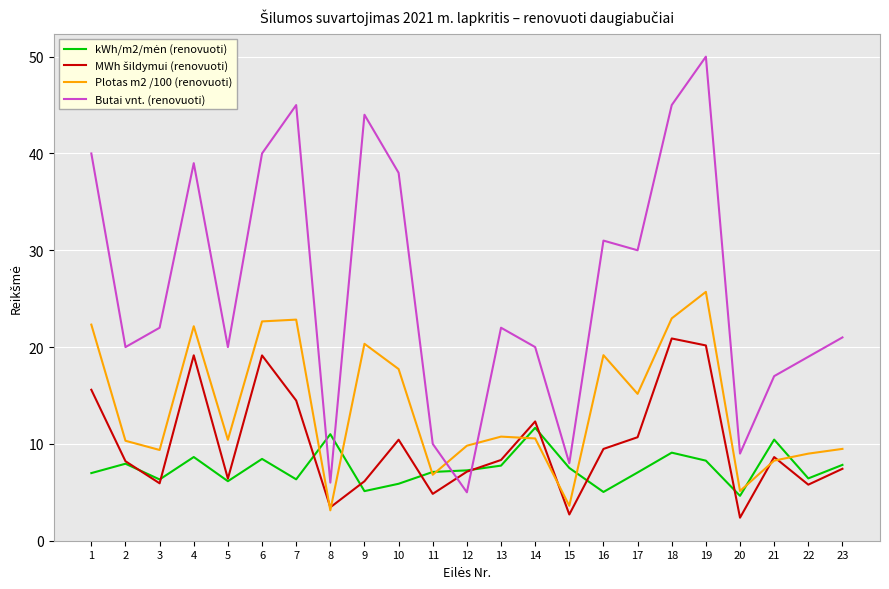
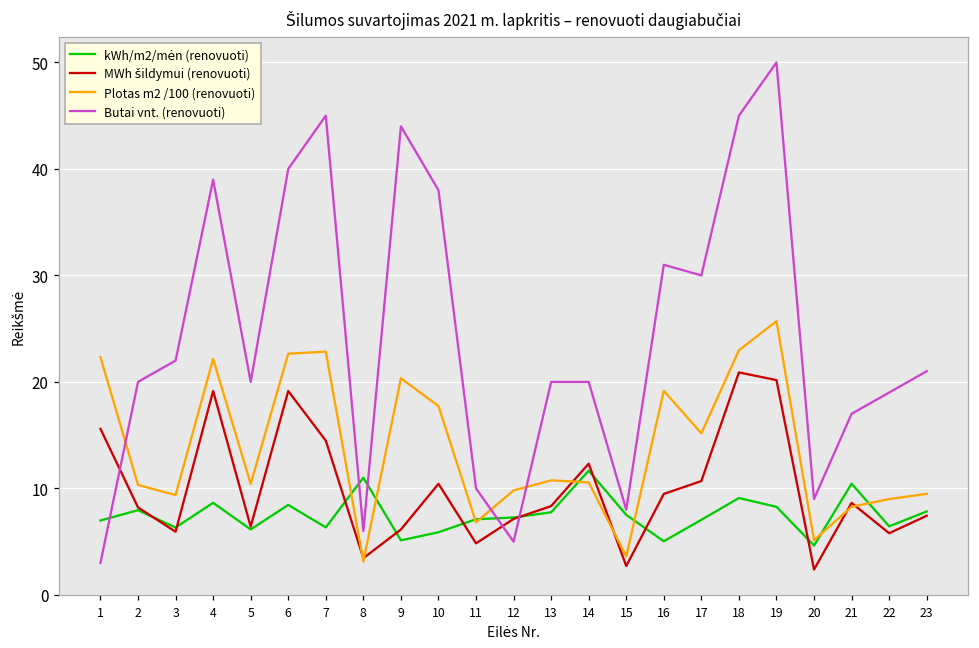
  {
    "kWh/m2/mėn (renovuoti)": {
      "1": 7,
      "3": 6,
      "4": 9,
      "6": 8,
      "7": 6,
      "8": 11,
      "9": 5,
      "10": 6,
      "11": 7,
      "13": 8,
      "14": 12,
      "15": 8,
      "16": 5,
      "17": 7,
      "18": 9,
      "19": 8,
      "20": 5,
      "21": 10,
      "22": 6,
      "23": 8
    },
    "MWh šildymui (renovuoti)": {
      "1": 16,
      "3": 6,
      "4": 19,
      "6": 19,
      "7": 14,
      "8": 3,
      "9": 6,
      "10": 10,
      "11": 5,
      "13": 8,
      "14": 12,
      "15": 3,
      "16": 9,
      "17": 11,
      "18": 21,
      "19": 20,
      "20": 2,
      "21": 9,
      "22": 6,
      "23": 7
    },
    "Plotas m2 /100 (renovuoti)": {
      "1": 22,
      "2": 10,
      "3": 9,
      "4": 22,
      "5": 10,
      "6": 23,
      "7": 23,
      "8": 3,
      "9": 20,
      "10": 18,
      "11": 7,
      "12": 10,
      "13": 11,
      "14": 11,
      "15": 4,
      "16": 19,
      "17": 15,
      "18": 23,
      "19": 26,
      "20": 5,
      "21": 8,
      "22": 9,
      "23": 9
    },
    "Butai vnt. (renovuoti)": {
-     "1": 40,
+     "1": 3,
      "2": 20,
      "3": 22,
      "4": 39,
      "5": 20,
      "6": 40,
      "7": 45,
      "8": 6,
      "9": 44,
      "10": 38,
      "11": 10,
      "12": 5,
-     "13": 22,
+     "13": 20,
      "14": 20,
      "15": 8,
      "16": 31,
      "17": 30,
      "18": 45,
      "19": 50,
      "20": 9,
      "21": 17,
      "22": 19,
      "23": 21
    }
  }
